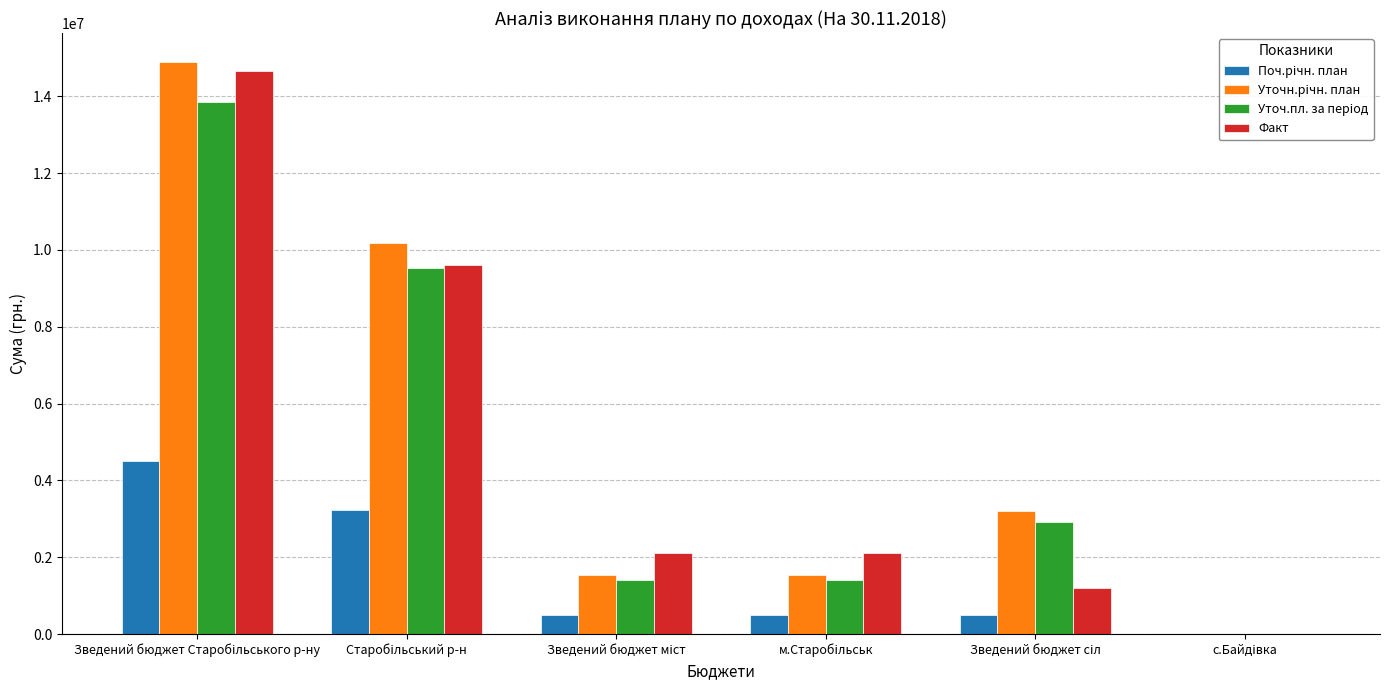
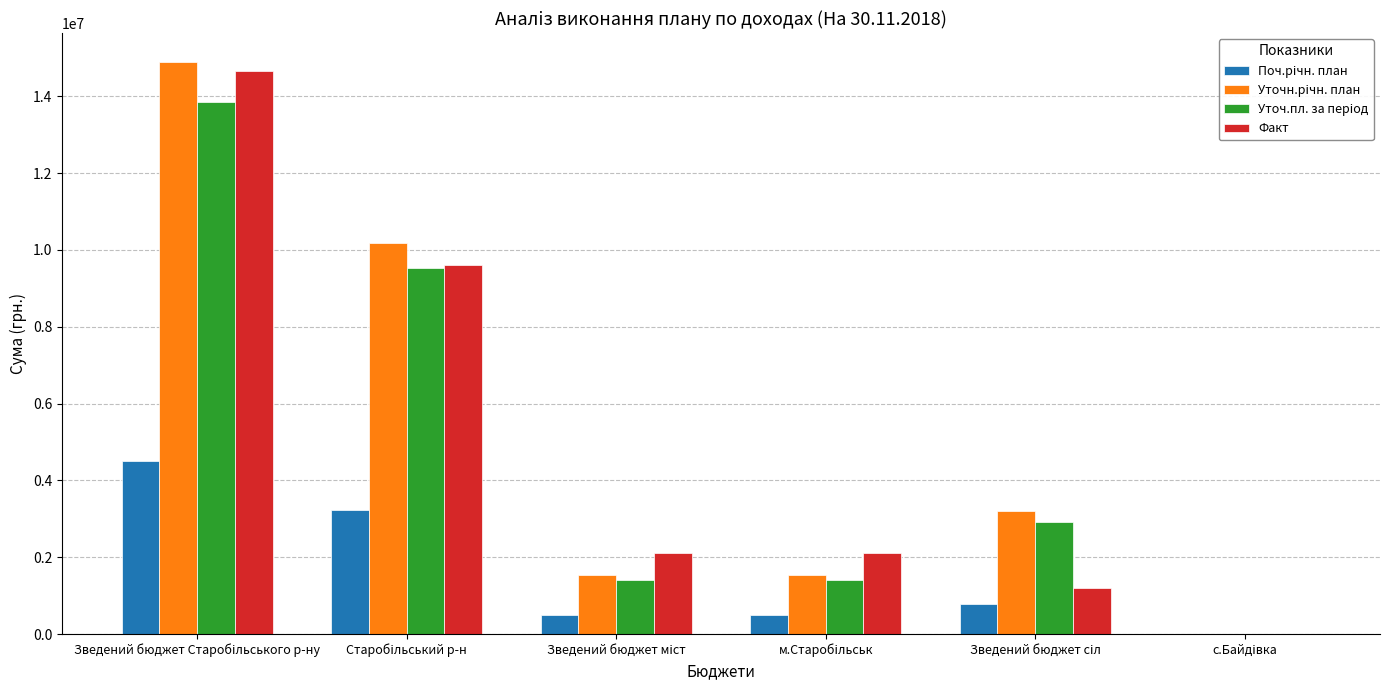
  {
    "Поч.річн. план": {
      "Зведений бюджет Старобільського р-ну": 4500000,
      "Старобільський р-н": 3200000,
      "Зведений бюджет міст": 500000,
      "м.Старобільськ": 500000,
-     "Зведений бюджет сіл": 500000,
+     "Зведений бюджет сіл": 800000,
      "с.Байдівка": 0
    },
    "Уточн.річн. план": {
      "Зведений бюджет Старобільського р-ну": 14900000,
      "Старобільський р-н": 10200000,
      "Зведений бюджет міст": 1500000,
      "м.Старобільськ": 1500000,
      "Зведений бюджет сіл": 3200000,
      "с.Байдівка": 0
    },
    "Уточ.пл. за період": {
      "Зведений бюджет Старобільського р-ну": 13900000,
      "Старобільський р-н": 9500000,
      "Зведений бюджет міст": 1400000,
      "м.Старобільськ": 1400000,
      "Зведений бюджет сіл": 2900000,
      "с.Байдівка": 0
    },
    "Факт": {
      "Зведений бюджет Старобільського р-ну": 14700000,
      "Старобільський р-н": 9600000,
      "Зведений бюджет міст": 2100000,
      "м.Старобільськ": 2100000,
      "Зведений бюджет сіл": 1200000
    }
  }
